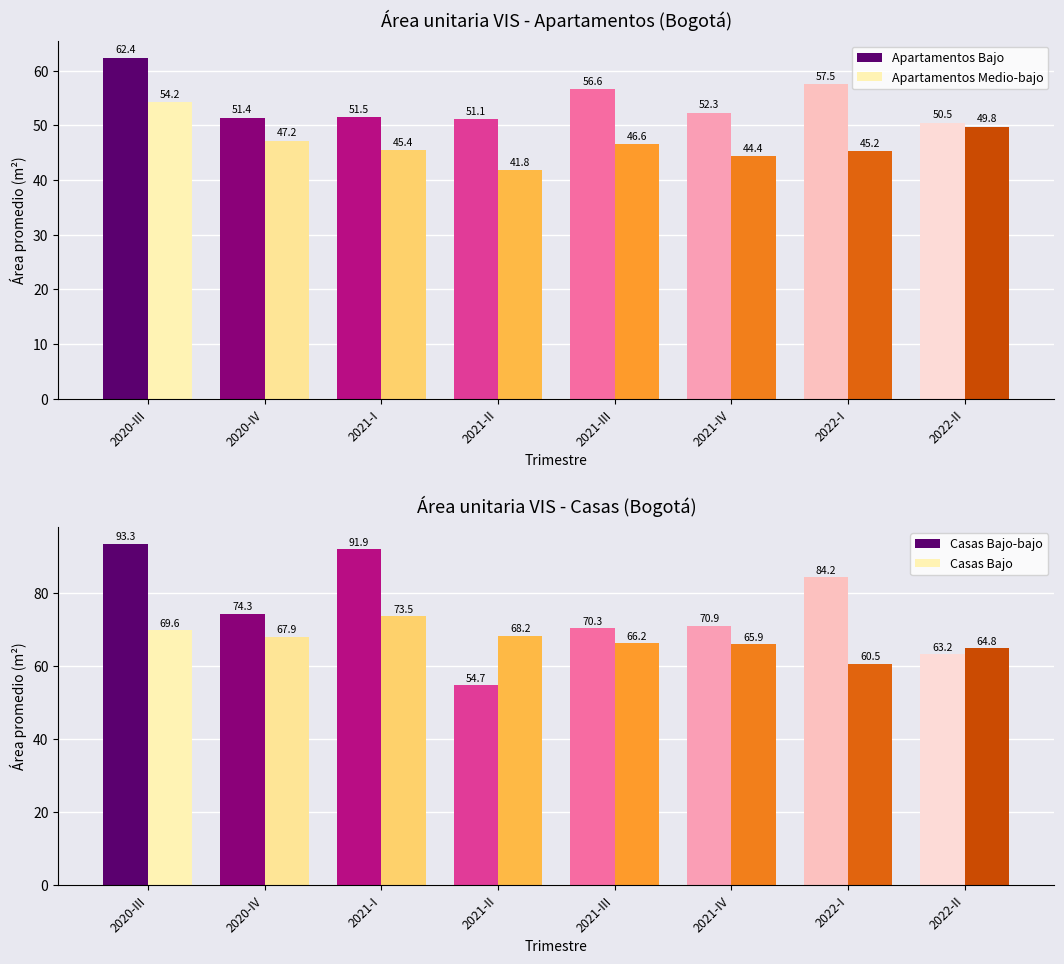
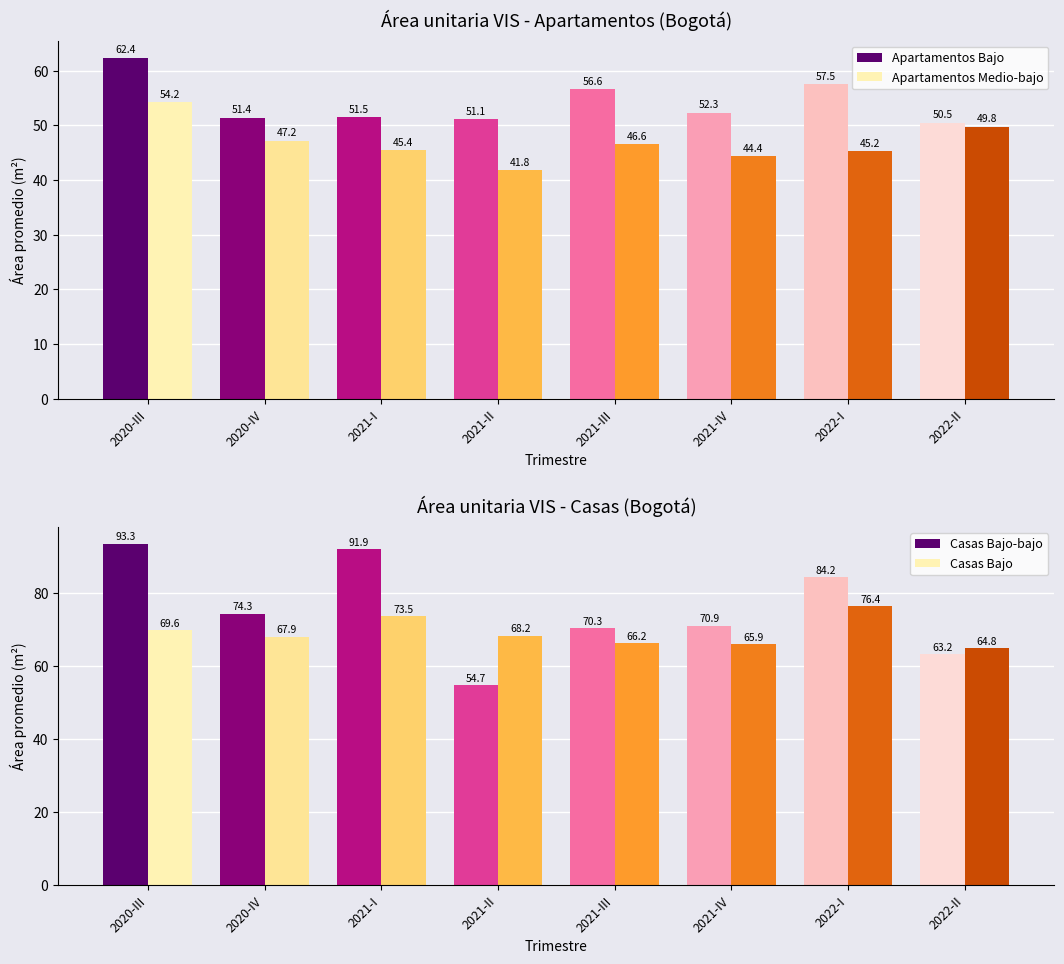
  {
    "Área unitaria VIS - Apartamentos (Bogotá)": {
      "Apartamentos Bajo": {
        "2020-III": 62.4,
        "2020-IV": 51.4,
        "2021-I": 51.5,
        "2021-II": 51.1,
        "2021-III": 56.6,
        "2021-IV": 52.3,
        "2022-I": 57.5,
        "2022-II": 50.5
      },
      "Apartamentos Medio-bajo": {
        "2020-III": 54.2,
        "2020-IV": 47.2,
        "2021-I": 45.4,
        "2021-II": 41.8,
        "2021-III": 46.6,
        "2021-IV": 44.4,
        "2022-I": 45.2,
        "2022-II": 49.8
      }
    },
    "Área unitaria VIS - Casas (Bogotá)": {
      "Casas Bajo-bajo": {
        "2020-III": 93.3,
        "2020-IV": 74.3,
        "2021-I": 91.9,
        "2021-II": 54.7,
        "2021-III": 70.3,
        "2021-IV": 70.9,
        "2022-I": 84.2,
        "2022-II": 63.2
      },
      "Casas Bajo": {
        "2020-III": 69.6,
        "2020-IV": 67.9,
        "2021-I": 73.5,
        "2021-II": 68.2,
        "2021-III": 66.2,
        "2021-IV": 65.9,
-       "2022-I": 60.5,
+       "2022-I": 76.4,
        "2022-II": 64.8
      }
    }
  }
